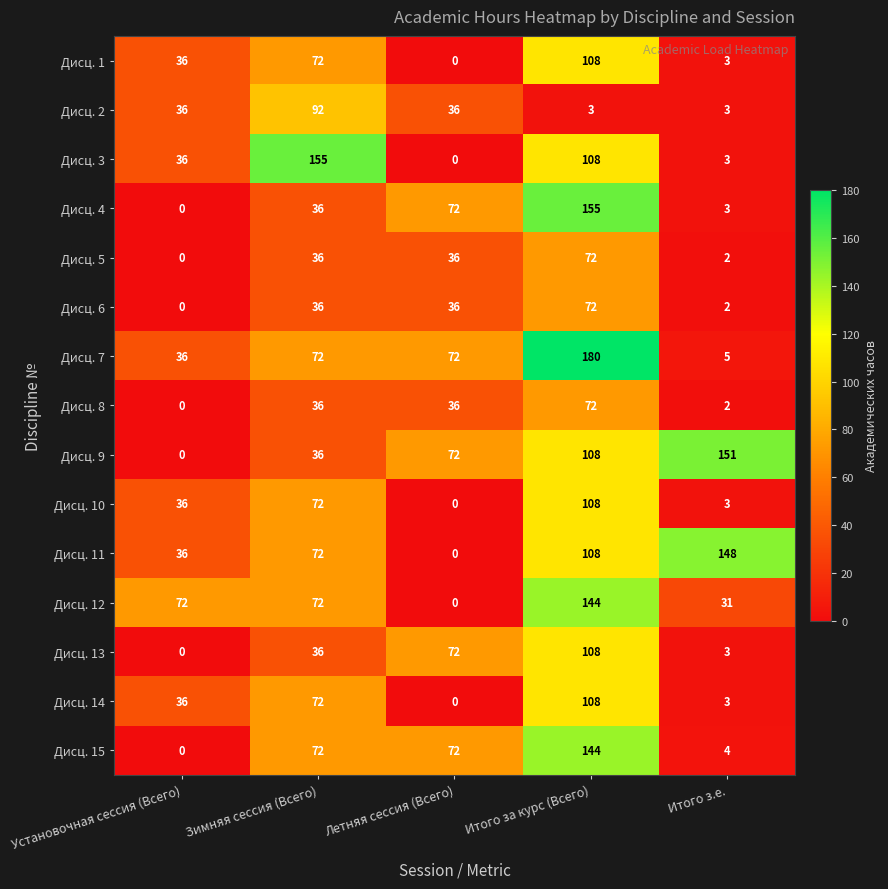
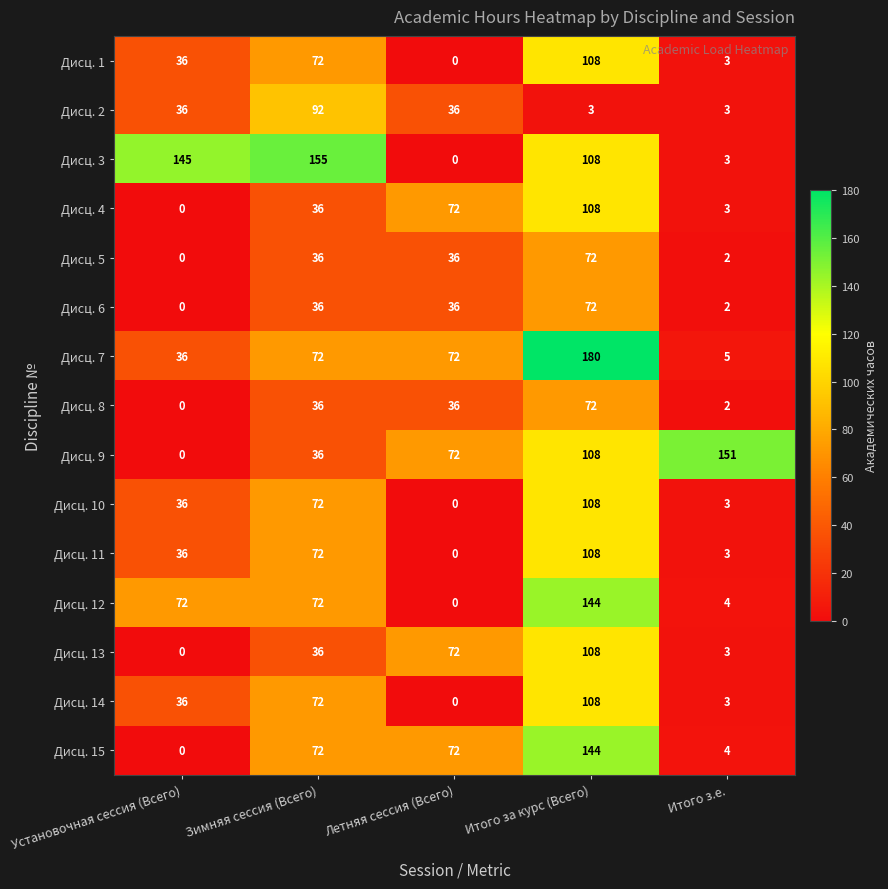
  {
    "Дисц. 1": {
      "Установочная сессия (Всего)": 36,
      "Зимняя сессия (Всего)": 72,
      "Летняя сессия (Всего)": 0,
      "Итого за курс (Всего)": 108
    },
    "Дисц. 2": {
      "Установочная сессия (Всего)": 36,
      "Зимняя сессия (Всего)": 92,
      "Летняя сессия (Всего)": 36,
      "Итого за курс (Всего)": 3,
      "Итого з.е.": 3
    },
    "Дисц. 3": {
-     "Установочная сессия (Всего)": 36,
+     "Установочная сессия (Всего)": 145,
      "Зимняя сессия (Всего)": 155,
      "Летняя сессия (Всего)": 0,
      "Итого за курс (Всего)": 108,
      "Итого з.е.": 3
    },
    "Дисц. 4": {
      "Установочная сессия (Всего)": 0,
      "Зимняя сессия (Всего)": 36,
      "Летняя сессия (Всего)": 72,
-     "Итого за курс (Всего)": 155,
+     "Итого за курс (Всего)": 108,
      "Итого з.е.": 3
    },
    "Дисц. 5": {
      "Установочная сессия (Всего)": 0,
      "Зимняя сессия (Всего)": 36,
      "Летняя сессия (Всего)": 36,
      "Итого за курс (Всего)": 72,
      "Итого з.е.": 2
    },
    "Дисц. 6": {
      "Установочная сессия (Всего)": 0,
      "Зимняя сессия (Всего)": 36,
      "Летняя сессия (Всего)": 36,
      "Итого за курс (Всего)": 72,
      "Итого з.е.": 2
    },
    "Дисц. 7": {
      "Установочная сессия (Всего)": 36,
      "Зимняя сессия (Всего)": 72,
      "Летняя сессия (Всего)": 72,
      "Итого за курс (Всего)": 180,
      "Итого з.е.": 5
    },
    "Дисц. 8": {
      "Установочная сессия (Всего)": 0,
      "Зимняя сессия (Всего)": 36,
      "Летняя сессия (Всего)": 36,
      "Итого за курс (Всего)": 72,
      "Итого з.е.": 2
    },
    "Дисц. 9": {
      "Установочная сессия (Всего)": 0,
      "Зимняя сессия (Всего)": 36,
      "Летняя сессия (Всего)": 72,
      "Итого за курс (Всего)": 108,
      "Итого з.е.": 151
    },
    "Дисц. 10": {
      "Установочная сессия (Всего)": 36,
      "Зимняя сессия (Всего)": 72,
      "Летняя сессия (Всего)": 0,
      "Итого за курс (Всего)": 108,
      "Итого з.е.": 3
    },
    "Дисц. 11": {
      "Установочная сессия (Всего)": 36,
      "Зимняя сессия (Всего)": 72,
      "Летняя сессия (Всего)": 0,
      "Итого за курс (Всего)": 108,
-     "Итого з.е.": 148
+     "Итого з.е.": 3
    },
    "Дисц. 12": {
      "Установочная сессия (Всего)": 72,
      "Зимняя сессия (Всего)": 72,
      "Летняя сессия (Всего)": 0,
      "Итого за курс (Всего)": 144,
-     "Итого з.е.": 31
+     "Итого з.е.": 4
    },
    "Дисц. 13": {
      "Установочная сессия (Всего)": 0,
      "Зимняя сессия (Всего)": 36,
      "Летняя сессия (Всего)": 72,
      "Итого за курс (Всего)": 108,
      "Итого з.е.": 3
    },
    "Дисц. 14": {
      "Установочная сессия (Всего)": 36,
      "Зимняя сессия (Всего)": 72,
      "Летняя сессия (Всего)": 0,
      "Итого за курс (Всего)": 108,
      "Итого з.е.": 3
    },
    "Дисц. 15": {
      "Установочная сессия (Всего)": 0,
      "Зимняя сессия (Всего)": 72,
      "Летняя сессия (Всего)": 72,
      "Итого за курс (Всего)": 144,
      "Итого з.е.": 4
    }
  }
